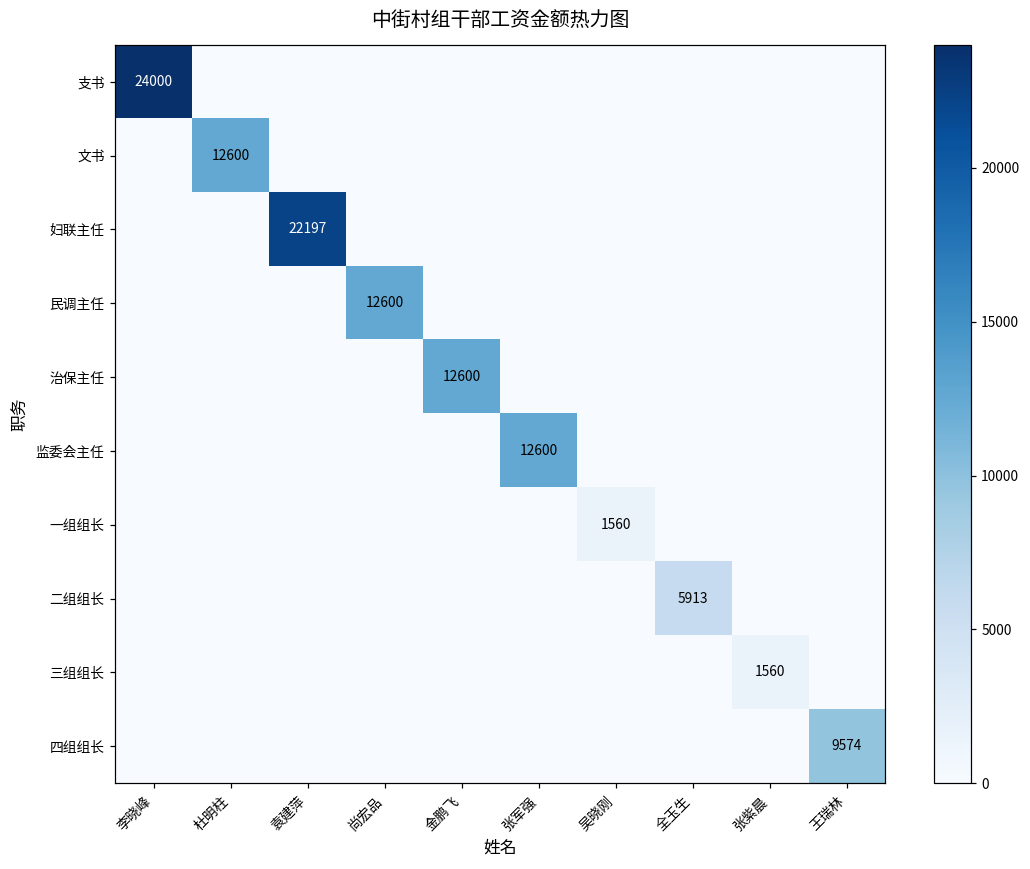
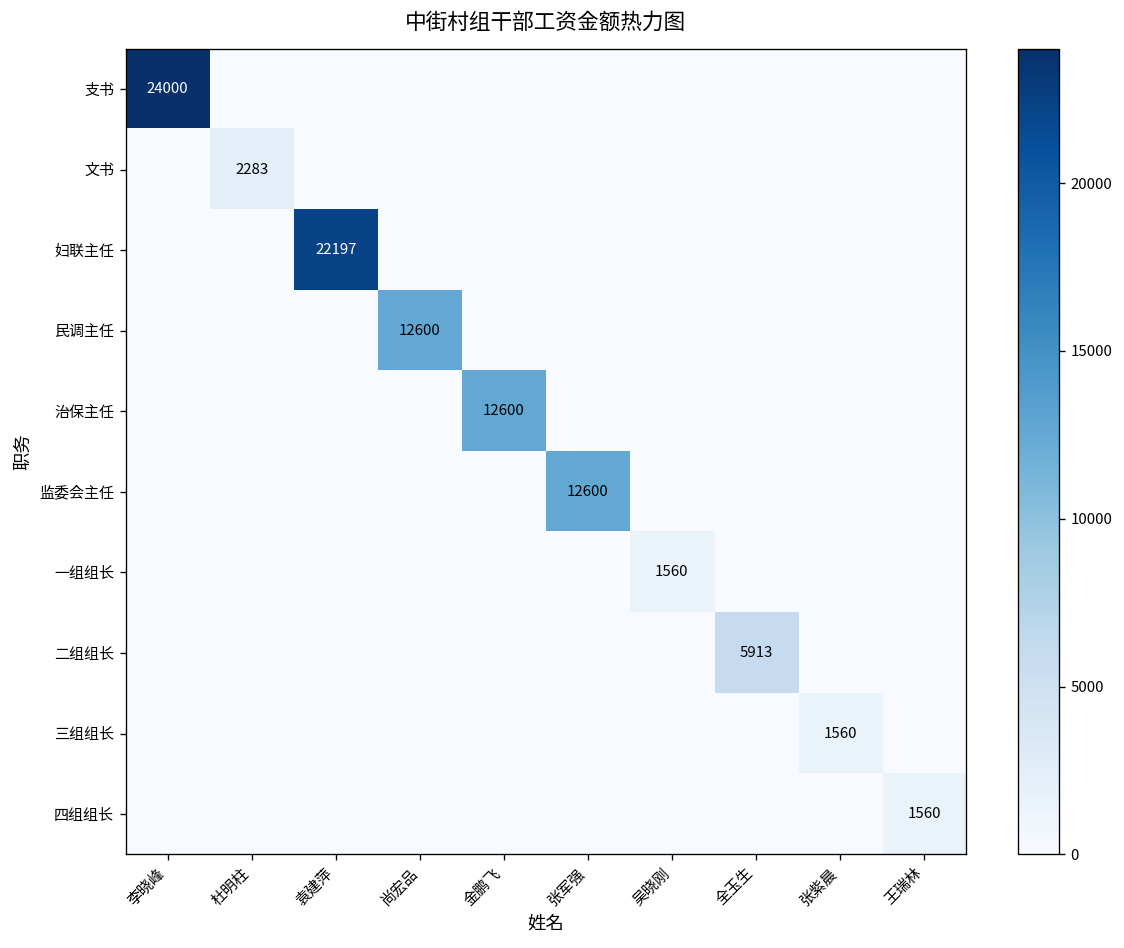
  {
    "支书": {
      "李晓峰": 24000
    },
    "文书": {
-     "杜明柱": 12600
+     "杜明柱": 2283
    },
    "妇联主任": {
      "袁建萍": 22197
    },
    "民调主任": {
      "尚宏品": 12600
    },
    "治保主任": {
      "金鹏飞": 12600
    },
    "监委会主任": {
      "张军强": 12600
    },
    "一组组长": {
      "吴晓刚": 1560
    },
    "二组组长": {
      "全玉生": 5913
    },
    "三组组长": {
      "张紫晨": 1560
    },
    "四组组长": {
-     "王瑞林": 9574
+     "王瑞林": 1560
    }
  }
